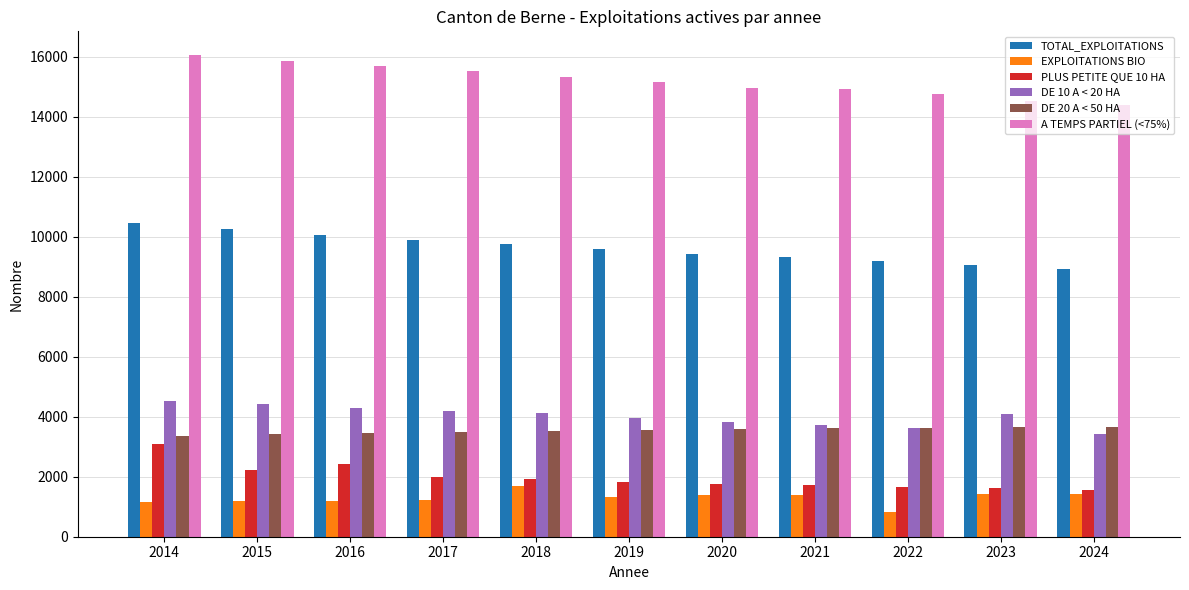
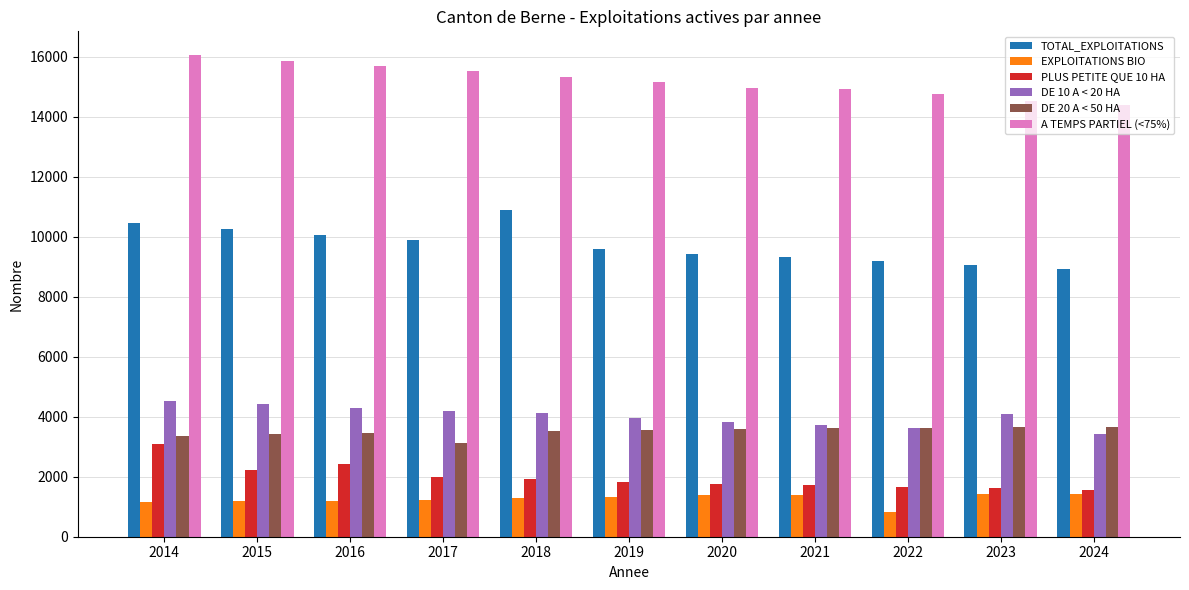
  {
    "TOTAL_EXPLOITATIONS": {
      "2014": 10400,
      "2015": 10300,
      "2016": 10100,
      "2017": 9900,
-     "2018": 9800,
+     "2018": 10900,
      "2019": 9600,
      "2020": 9400,
      "2021": 9300,
      "2022": 9200,
      "2023": 9100,
      "2024": 8900
    },
    "EXPLOITATIONS BIO": {
      "2014": 1200,
      "2015": 1200,
      "2016": 1200,
      "2017": 1200,
-     "2018": 1700,
+     "2018": 1300,
      "2019": 1300,
      "2020": 1400,
      "2021": 1400,
      "2022": 800,
      "2023": 1400,
      "2024": 1400
    },
    "PLUS PETITE QUE 10 HA": {
      "2014": 3100,
      "2015": 2200,
      "2016": 2400,
      "2017": 2000,
      "2018": 1900,
      "2019": 1800,
      "2020": 1800,
      "2021": 1700,
      "2022": 1700,
      "2023": 1600,
      "2024": 1600
    },
    "DE 10 A < 20 HA": {
      "2014": 4500,
      "2015": 4400,
      "2016": 4300,
      "2017": 4200,
      "2018": 4100,
      "2019": 4000,
      "2020": 3800,
      "2021": 3700,
      "2022": 3600,
      "2023": 4100,
      "2024": 3400
    },
    "DE 20 A < 50 HA": {
      "2014": 3400,
      "2015": 3400,
      "2016": 3500,
-     "2017": 3500,
+     "2017": 3100,
      "2018": 3500,
      "2019": 3600,
      "2020": 3600,
      "2021": 3600,
      "2022": 3600,
      "2023": 3700,
      "2024": 3600
    },
    "A TEMPS PARTIEL (<75%)": {
      "2014": 16000,
      "2015": 15900,
      "2016": 15700,
      "2017": 15500,
      "2018": 15300,
      "2019": 15100,
      "2020": 15000,
      "2021": 14900,
      "2022": 14700
    }
  }
